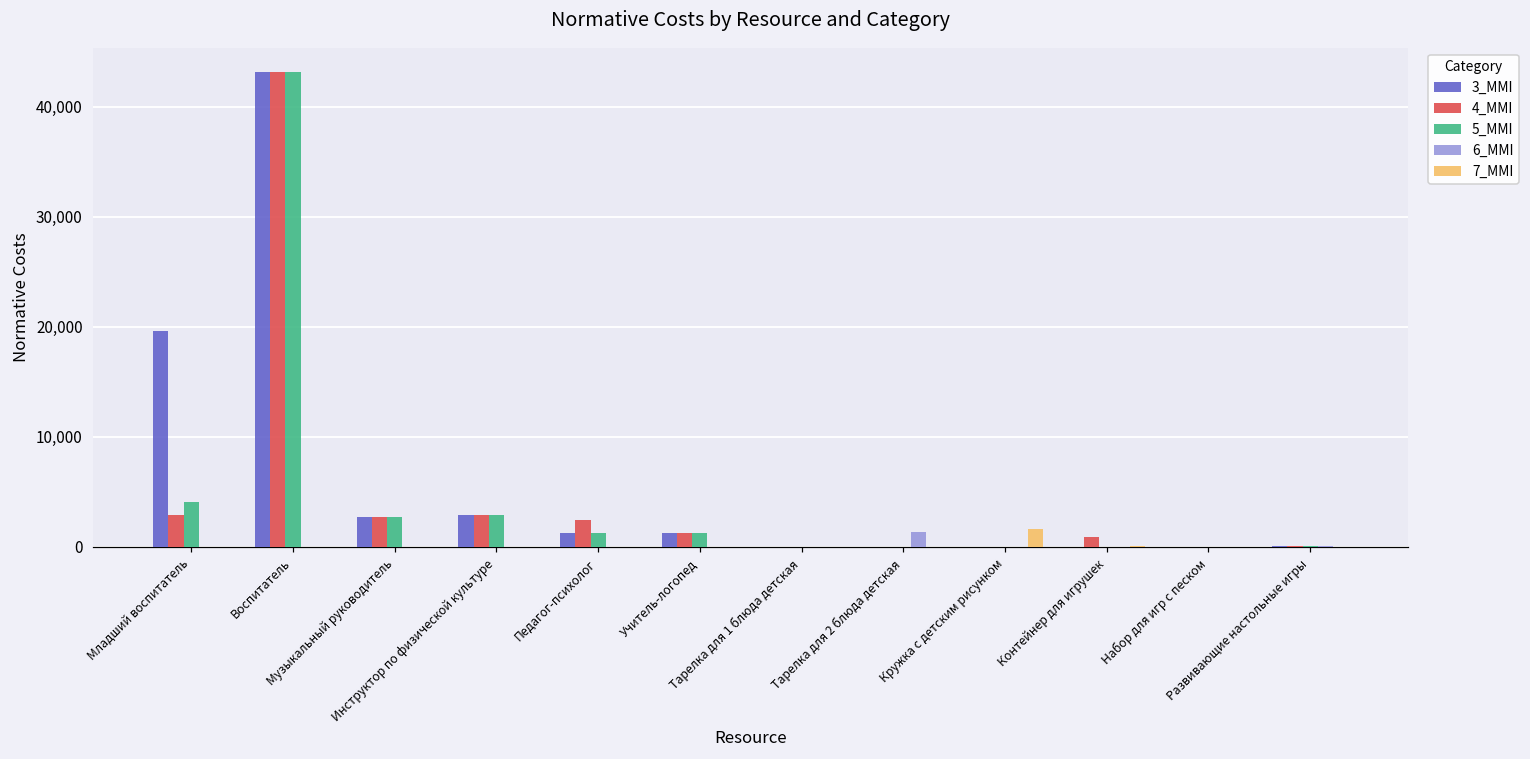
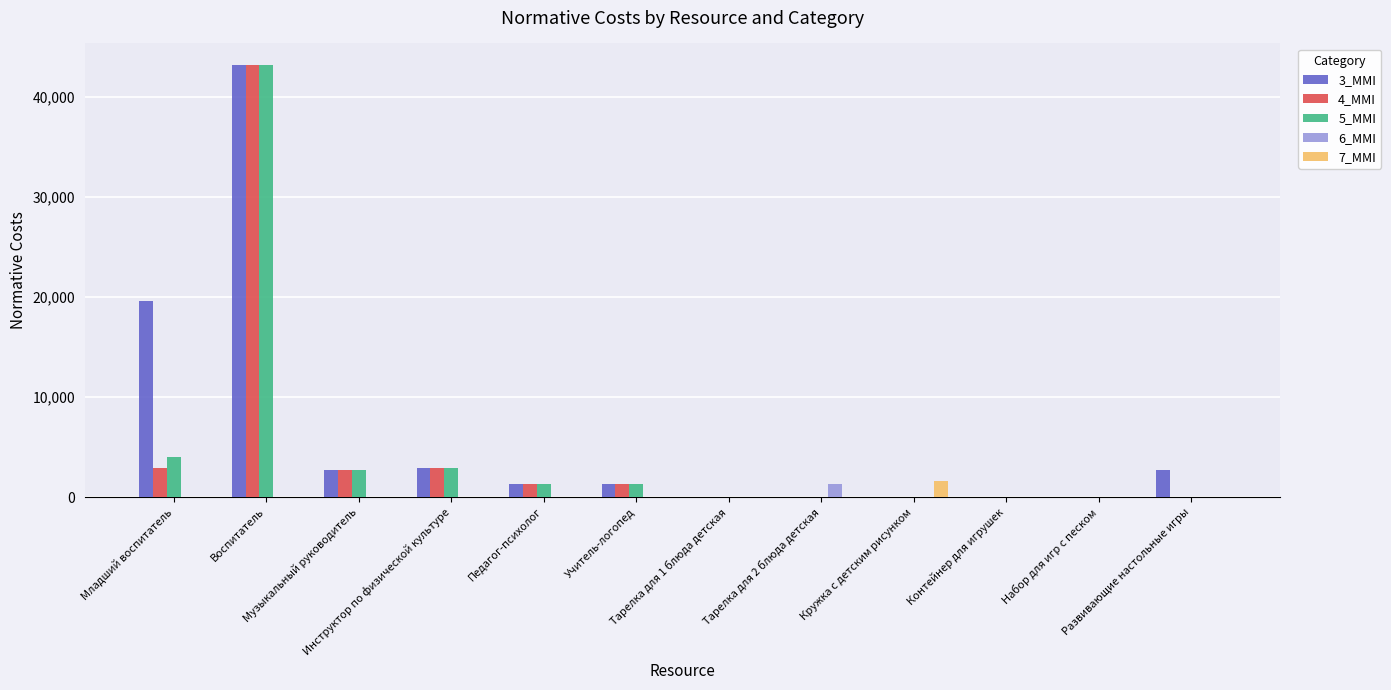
  {
    "3_MMI": {
      "Младший воспитатель": "19,600",
      "Воспитатель": "43,200",
      "Музыкальный руководитель": "2,800",
      "Инструктор по физической культуре": "2,900",
      "Педагог-психолог": "1,300",
      "Учитель-логопед": "1,300",
      "Тарелка для 1 блюда детская": "0",
      "Тарелка для 2 блюда детская": "0",
      "Кружка с детским рисунком": "0",
-     "Развивающие настольные игры": "100"
+     "Развивающие настольные игры": "2,700"
    },
    "4_MMI": {
      "Младший воспитатель": "2,900",
      "Воспитатель": "43,200",
      "Музыкальный руководитель": "2,800",
      "Инструктор по физической культуре": "2,900",
-     "Педагог-психолог": "2,400",
+     "Педагог-психолог": "1,300",
      "Учитель-логопед": "1,300",
-     "Контейнер для игрушек": "900"
+     "Контейнер для игрушек": "0"
    },
    "5_MMI": {
      "Младший воспитатель": "4,000",
      "Воспитатель": "43,200",
      "Музыкальный руководитель": "2,800",
      "Инструктор по физической культуре": "2,900",
      "Педагог-психолог": "1,300",
      "Учитель-логопед": "1,300"
    },
    "6_MMI": {
      "Младший воспитатель": "0",
      "Воспитатель": "0",
      "Музыкальный руководитель": "0",
      "Инструктор по физической культуре": "0",
      "Педагог-психолог": "0",
      "Учитель-логопед": "0",
      "Тарелка для 2 блюда детская": "1,300"
    },
    "7_MMI": {
      "Младший воспитатель": "0",
      "Воспитатель": "0",
      "Музыкальный руководитель": "0",
      "Инструктор по физической культуре": "0",
      "Педагог-психолог": "0",
      "Учитель-логопед": "0",
      "Кружка с детским рисунком": "1,700"
    }
  }
